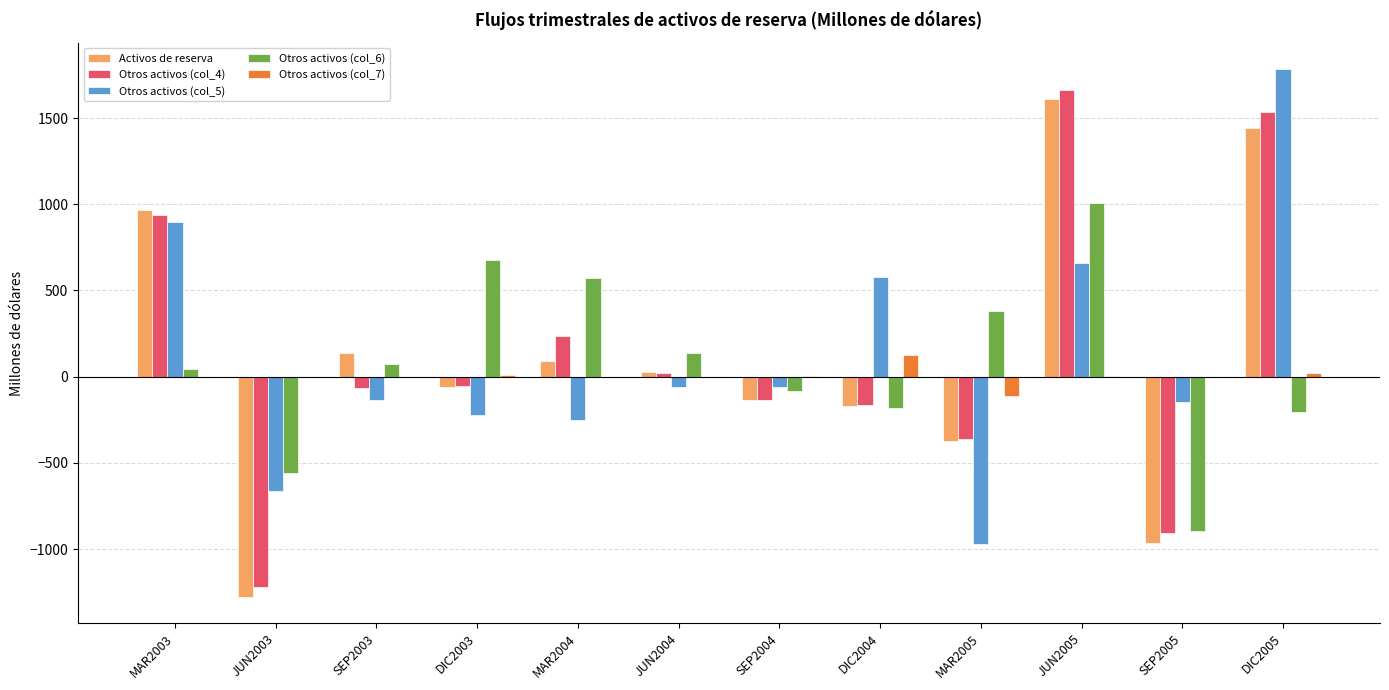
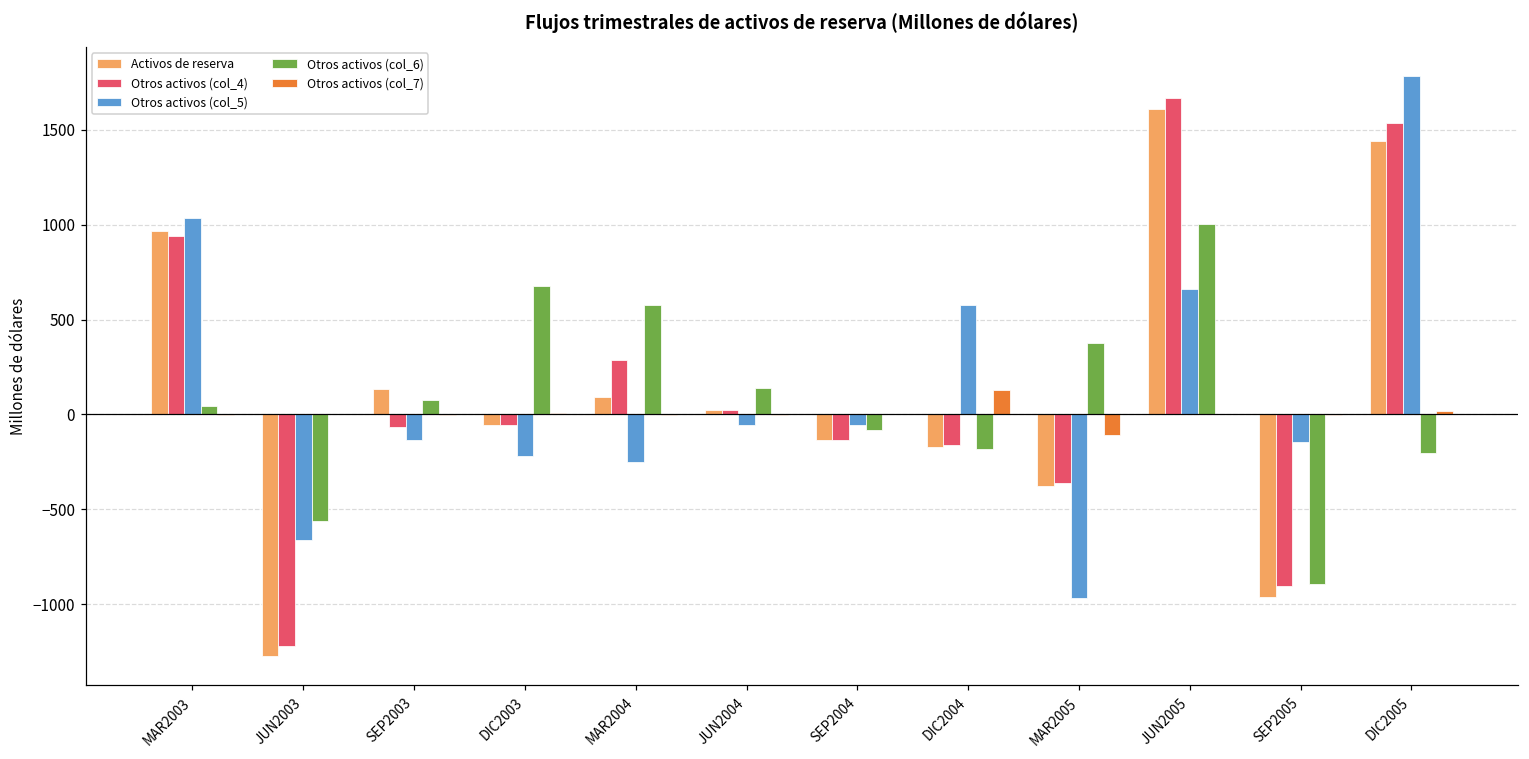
  {
    "Activos de reserva": {
      "MAR2003": 970,
      "JUN2003": -1280,
      "SEP2003": 140,
      "DIC2003": -60,
      "MAR2004": 90,
      "JUN2004": 20,
      "SEP2004": -140,
      "DIC2004": -170,
      "MAR2005": -380,
      "JUN2005": 1610,
      "SEP2005": -960,
      "DIC2005": 1440
    },
    "Otros activos (col_4)": {
      "MAR2003": 940,
      "JUN2003": -1220,
      "SEP2003": -70,
      "DIC2003": -50,
-     "MAR2004": 240,
+     "MAR2004": 280,
      "JUN2004": 20,
      "SEP2004": -140,
      "DIC2004": -160,
      "MAR2005": -360,
      "JUN2005": 1670,
      "SEP2005": -910,
      "DIC2005": 1540
    },
    "Otros activos (col_5)": {
-     "MAR2003": 900,
+     "MAR2003": 1030,
      "JUN2003": -660,
      "SEP2003": -140,
      "DIC2003": -220,
      "MAR2004": -250,
      "JUN2004": -60,
      "SEP2004": -60,
      "DIC2004": 580,
      "MAR2005": -970,
      "JUN2005": 660,
      "SEP2005": -150,
      "DIC2005": 1780
    },
    "Otros activos (col_6)": {
      "MAR2003": 50,
      "JUN2003": -560,
      "SEP2003": 70,
      "DIC2003": 680,
      "MAR2004": 570,
      "JUN2004": 140,
      "SEP2004": -80,
      "DIC2004": -180,
      "MAR2005": 380,
      "JUN2005": 1010,
      "SEP2005": -900,
      "DIC2005": -210
    },
    "Otros activos (col_7)": {
      "DIC2004": 130,
      "MAR2005": -110,
      "DIC2005": 20
    }
  }
